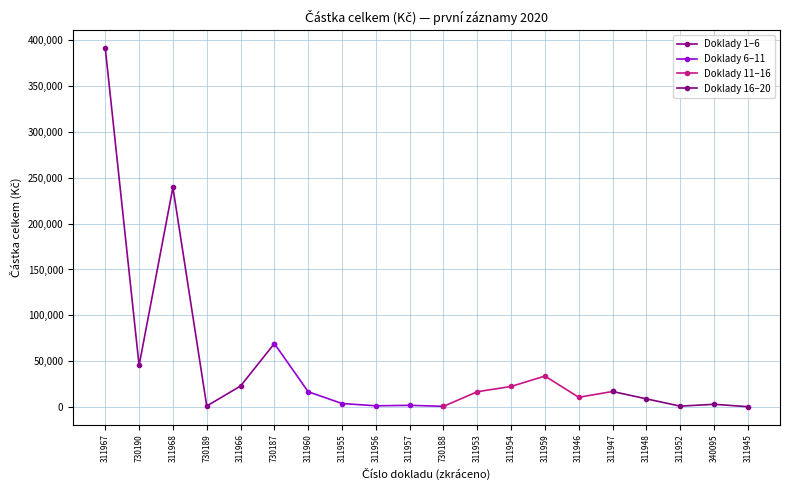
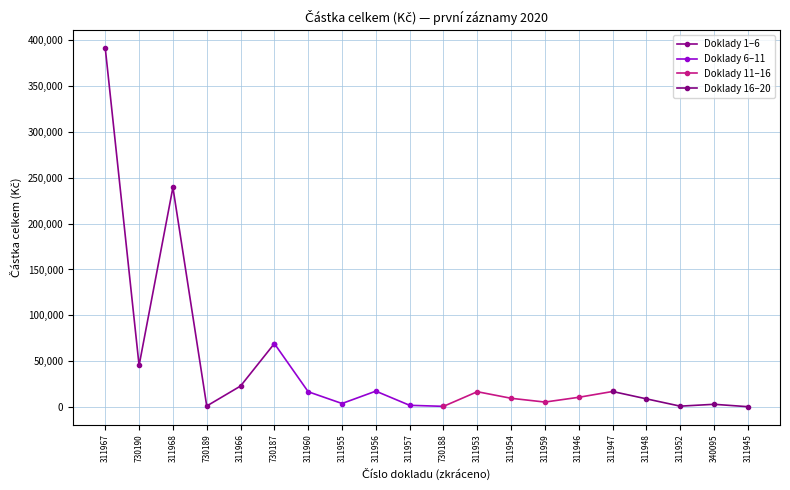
  {
    "Doklady 6–11": {
      "311960": "20,000",
      "311955": "0",
-     "311956": "0",
+     "311956": "20,000",
      "311957": "0"
    },
    "Doklady 11–16": {
      "311953": "20,000",
-     "311954": "20,000",
-     "311959": "30,000",
+     "311954": "10,000",
+     "311959": "10,000",
      "311946": "10,000"
    }
  }
